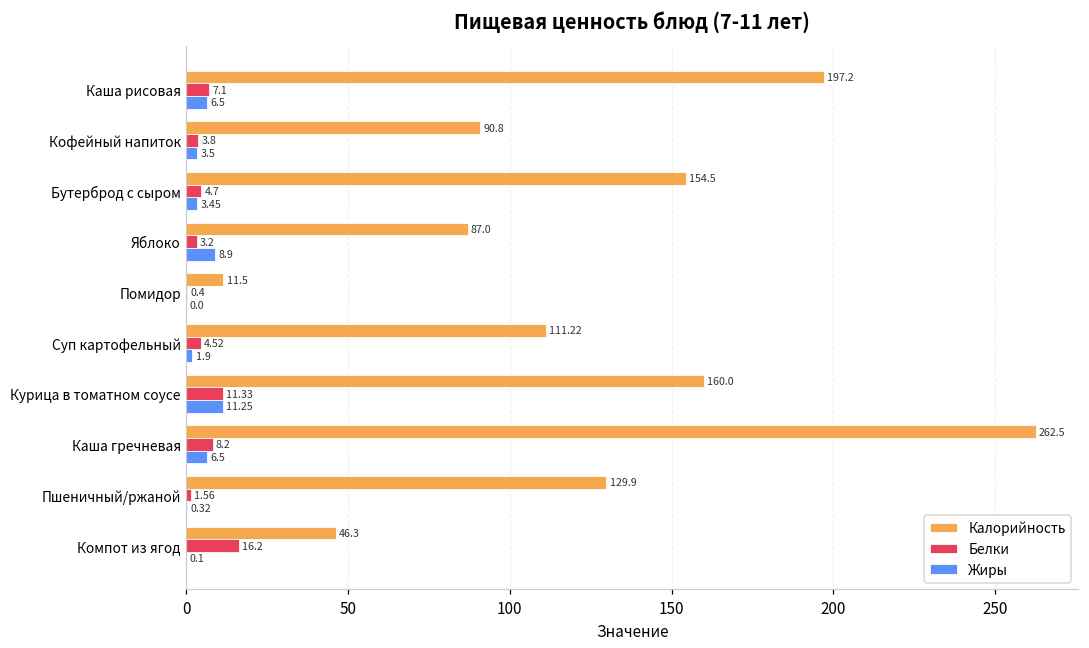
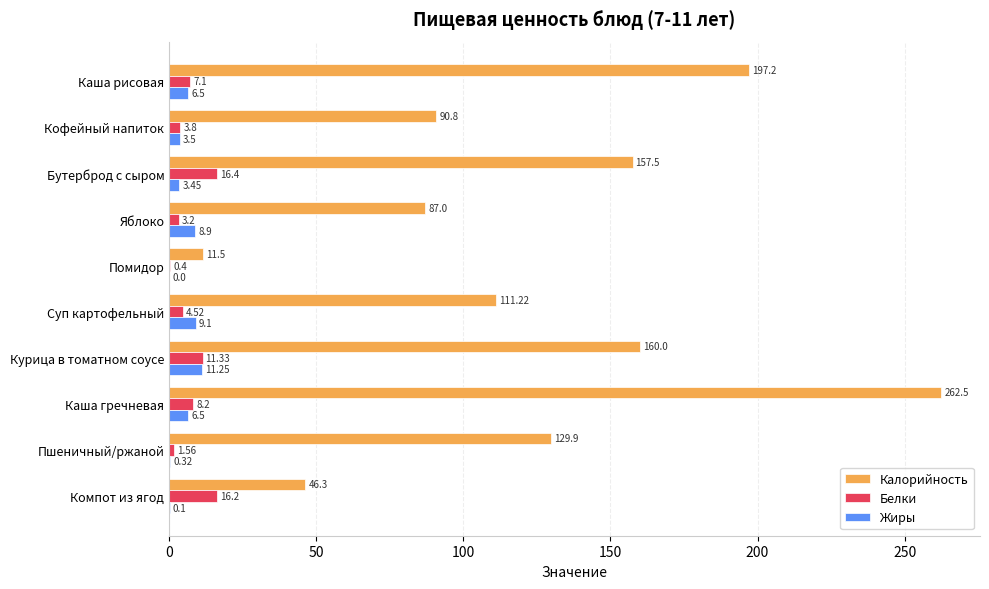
  {
    "Калорийность": {
      "Каша рисовая": 197.2,
      "Кофейный напиток": 90.8,
-     "Бутерброд с сыром": 154.5,
+     "Бутерброд с сыром": 157.5,
      "Яблоко": 87.0,
      "Помидор": 11.5,
      "Суп картофельный": 111.22,
      "Курица в томатном соусе": 160.0,
      "Каша гречневая": 262.5,
      "Пшеничный/ржаной": 129.9,
      "Компот из ягод": 46.3
    },
    "Белки": {
      "Каша рисовая": 7.1,
      "Кофейный напиток": 3.8,
-     "Бутерброд с сыром": 4.7,
+     "Бутерброд с сыром": 16.4,
      "Яблоко": 3.2,
      "Помидор": 0.4,
      "Суп картофельный": 4.52,
      "Курица в томатном соусе": 11.33,
      "Каша гречневая": 8.2,
      "Пшеничный/ржаной": 1.56,
      "Компот из ягод": 16.2
    },
    "Жиры": {
      "Каша рисовая": 6.5,
      "Кофейный напиток": 3.5,
      "Бутерброд с сыром": 3.45,
      "Яблоко": 8.9,
      "Помидор": 0.0,
-     "Суп картофельный": 1.9,
+     "Суп картофельный": 9.1,
      "Курица в томатном соусе": 11.25,
      "Каша гречневая": 6.5,
      "Пшеничный/ржаной": 0.32,
      "Компот из ягод": 0.1
    }
  }
